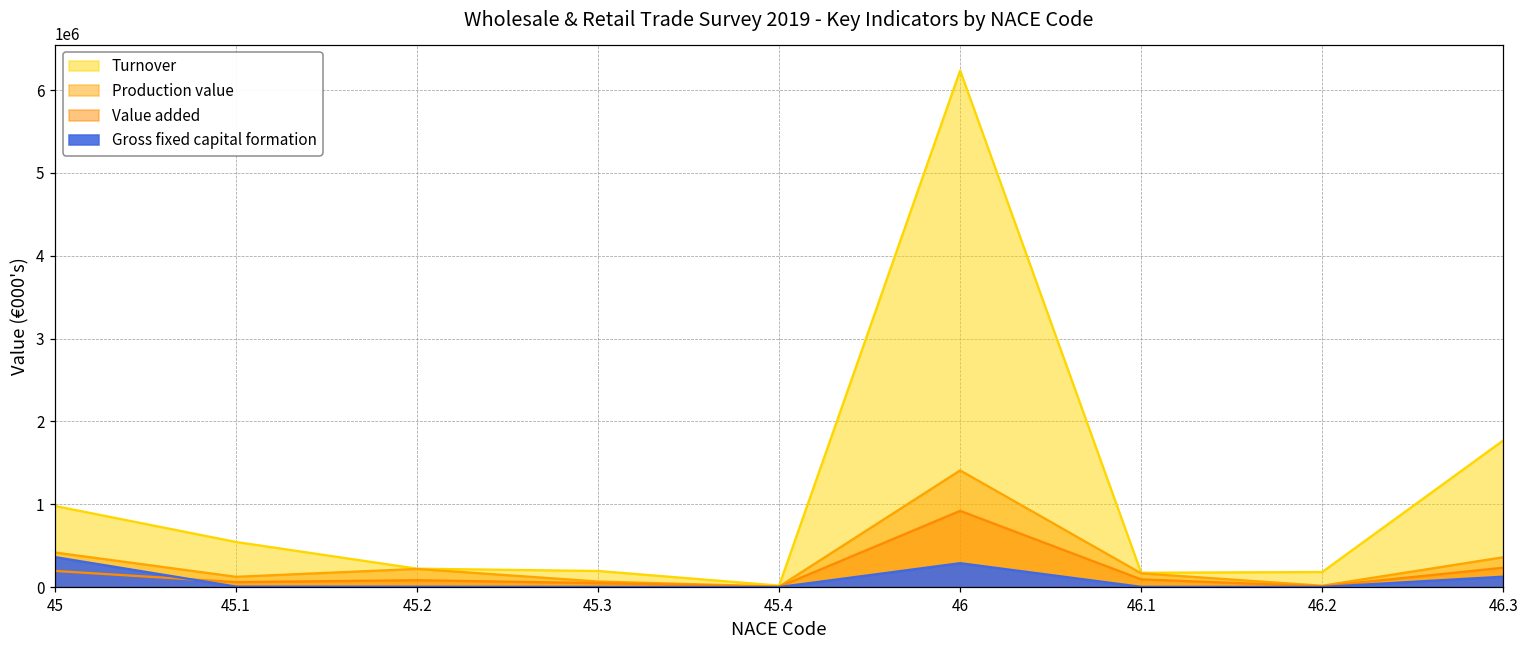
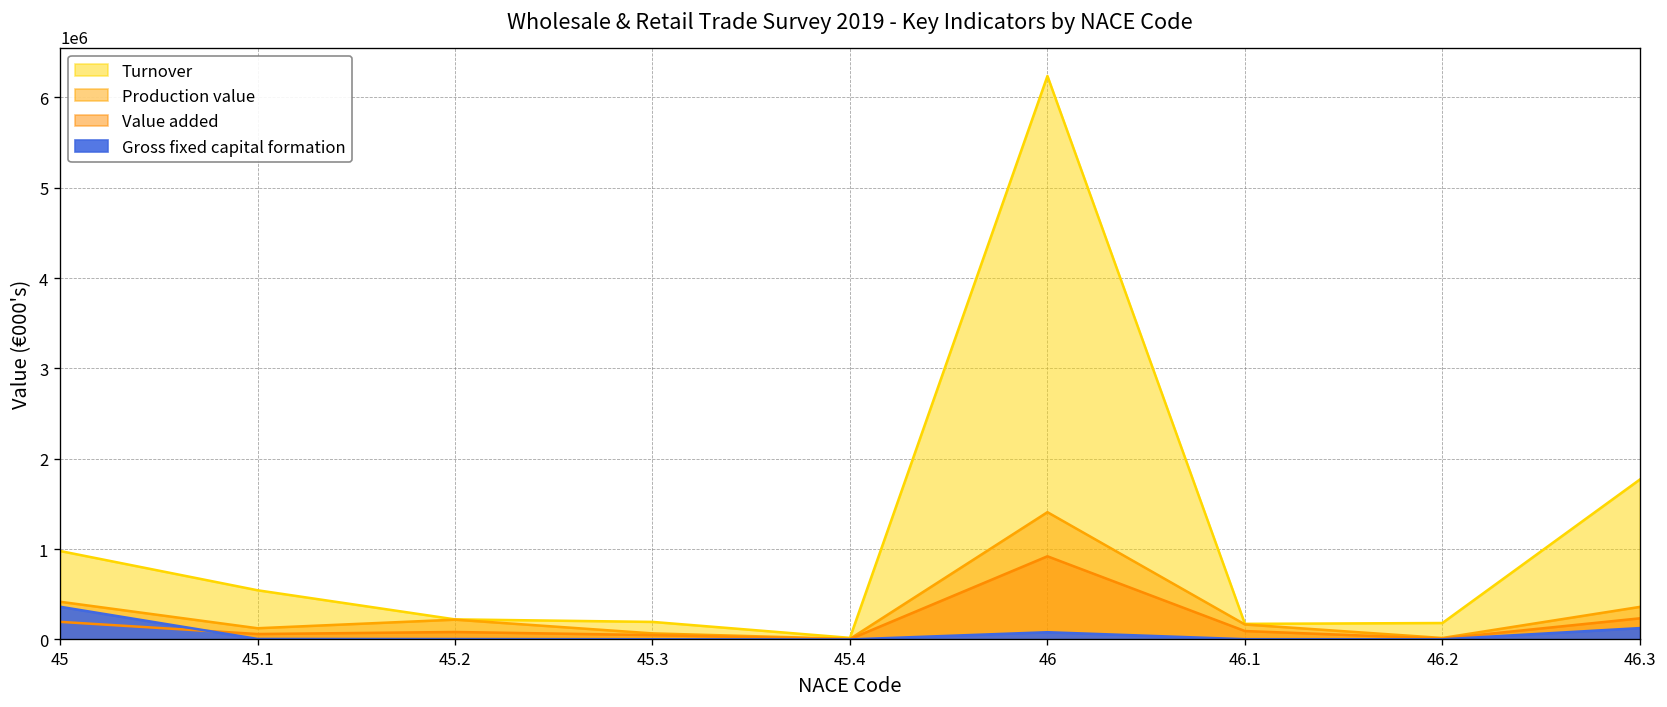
  {
    "Gross fixed capital formation": {
      "45": 400000,
      "45.1": 0,
      "45.2": 0,
      "45.3": 0,
-     "46": 300000,
+     "46": 100000,
      "46.1": 0,
      "46.3": 100000
    }
  }
